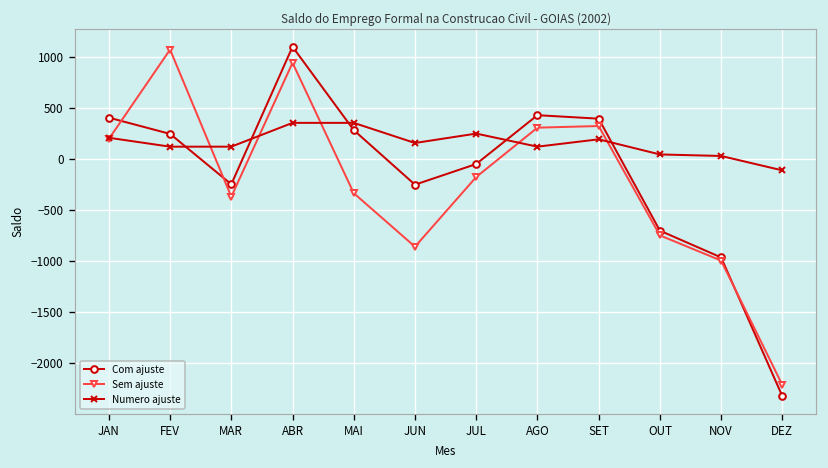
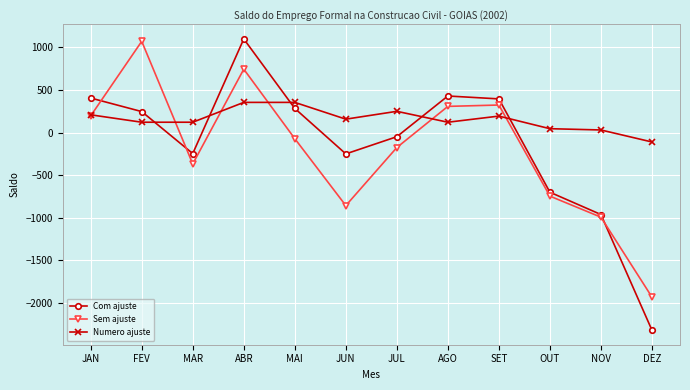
  {
    "Sem ajuste": {
      "FEV": 1100,
      "MAR": -400,
-     "ABR": 900,
-     "MAI": -300,
+     "ABR": 700,
+     "MAI": -100,
      "JUN": -900,
      "JUL": -200,
      "AGO": 300,
      "SET": 300,
      "OUT": -700,
      "NOV": -1000,
-     "DEZ": -2200
+     "DEZ": -1900
    }
  }
